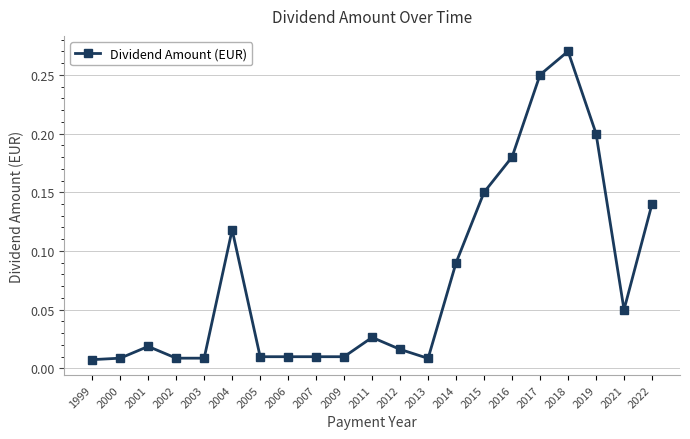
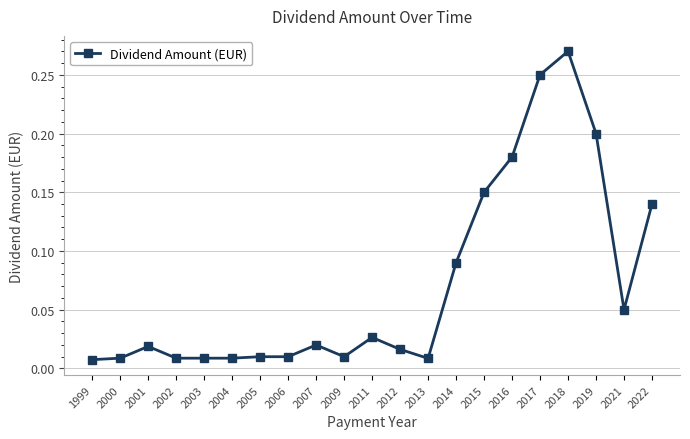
  {
    "1999": 0.008,
    "2000": 0.009,
    "2001": 0.019,
    "2002": 0.009,
    "2003": 0.009,
-   "2004": 0.118,
+   "2004": 0.009,
    "2005": 0.010,
    "2006": 0.010,
-   "2007": 0.01,
+   "2007": 0.02,
    "2009": 0.010,
    "2011": 0.026,
    "2012": 0.016,
    "2013": 0.009,
    "2014": 0.090,
    "2015": 0.150,
    "2016": 0.180,
    "2017": 0.250,
    "2018": 0.270,
    "2019": 0.200,
    "2021": 0.050,
    "2022": 0.140
  }
